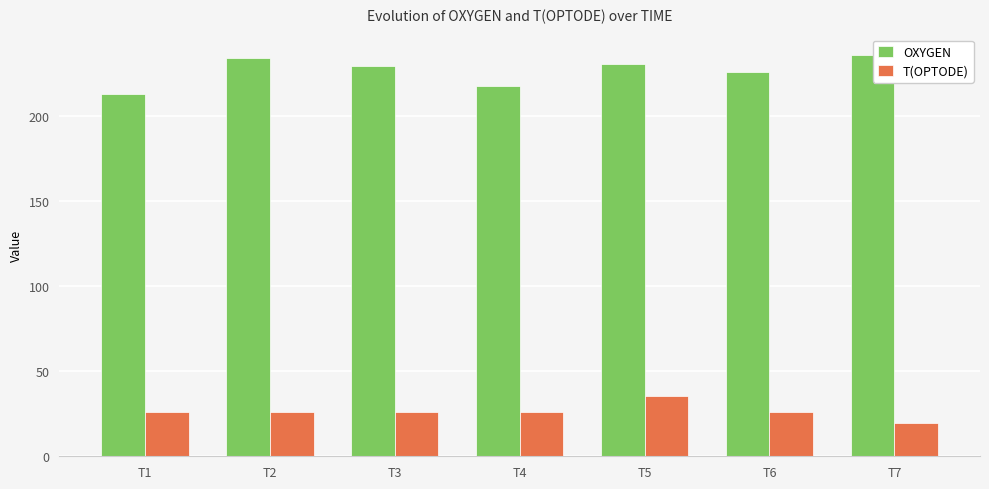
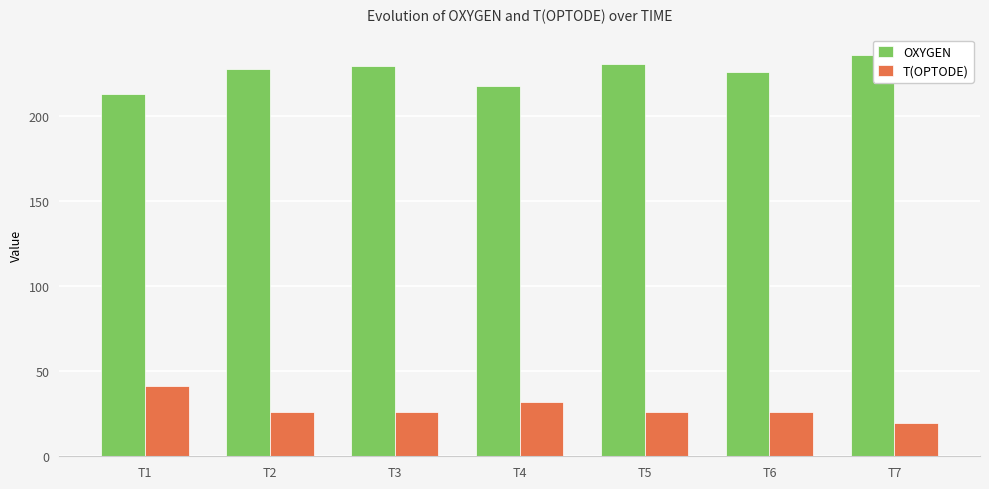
  {
    "OXYGEN": {
      "T1": 213,
-     "T2": 234,
+     "T2": 228,
      "T3": 229,
      "T4": 217,
      "T5": 230,
      "T6": 226,
      "T7": 236
    },
    "T(OPTODE)": {
-     "T1": 26,
+     "T1": 41,
      "T2": 26,
      "T3": 26,
-     "T4": 26,
-     "T5": 36,
+     "T4": 32,
+     "T5": 26,
      "T6": 26,
      "T7": 20
    }
  }
